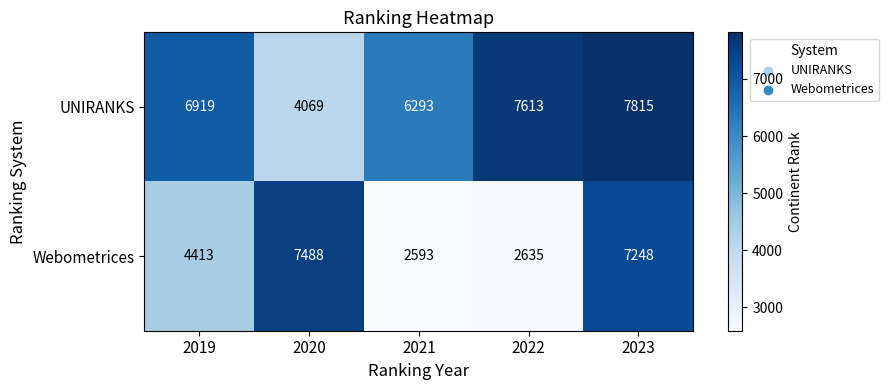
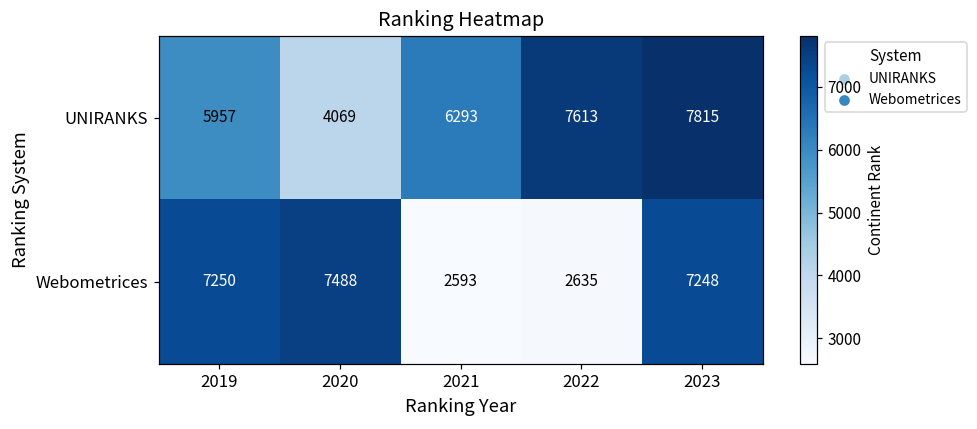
  {
    "UNIRANKS": {
-     "2019": 6919,
+     "2019": 5957,
      "2020": 4069,
      "2021": 6293,
      "2022": 7613,
      "2023": 7815
    },
    "Webometrices": {
-     "2019": 4413,
+     "2019": 7250,
      "2020": 7488,
      "2021": 2593,
      "2022": 2635,
      "2023": 7248
    }
  }
